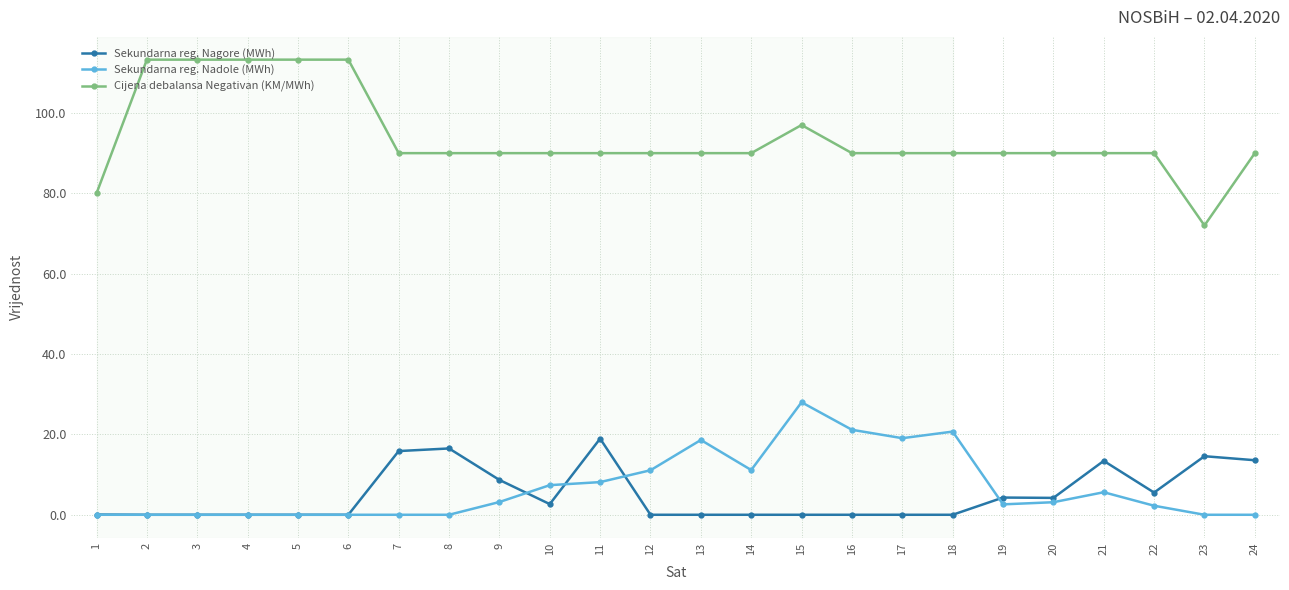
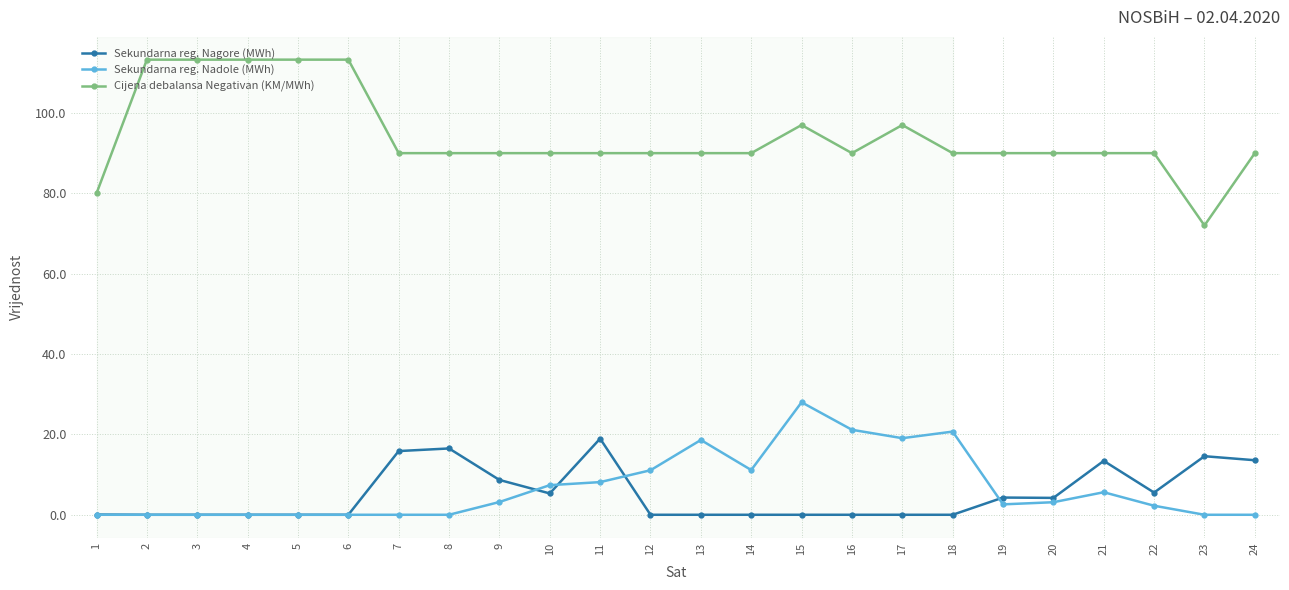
  {
    "Sekundarna reg. Nagore (MWh)": {
      "7": 16,
      "8": 17,
      "9": 9,
-     "10": 3,
+     "10": 5,
      "11": 19,
      "12": 0,
      "13": 0,
      "14": 0,
      "15": 0,
      "16": 0,
      "17": 0,
      "18": 0,
      "19": 4,
      "20": 4,
      "21": 13,
      "22": 6,
      "23": 15,
      "24": 14
    },
    "Sekundarna reg. Nadole (MWh)": {
      "7": 0,
      "8": 0,
      "9": 3,
      "10": 7,
      "11": 8,
      "12": 11,
      "13": 19,
      "14": 11,
      "15": 28,
      "16": 21,
      "17": 19,
      "18": 21,
      "19": 3,
      "20": 3,
      "21": 6,
      "22": 2,
      "23": 0,
      "24": 0
    },
    "Cijena debalansa Negativan (KM/MWh)": {
      "1": 80,
      "2": 113,
      "3": 113,
      "4": 113,
      "5": 113,
      "6": 113,
      "7": 90,
      "8": 90,
      "9": 90,
      "10": 90,
      "11": 90,
      "12": 90,
      "13": 90,
      "14": 90,
      "15": 97,
      "16": 90,
-     "17": 90,
+     "17": 97,
      "18": 90,
      "19": 90,
      "20": 90,
      "21": 90,
      "22": 90,
      "23": 72,
      "24": 90
    }
  }
